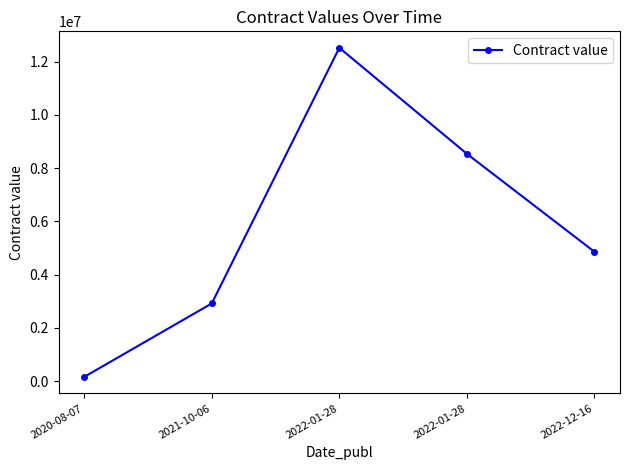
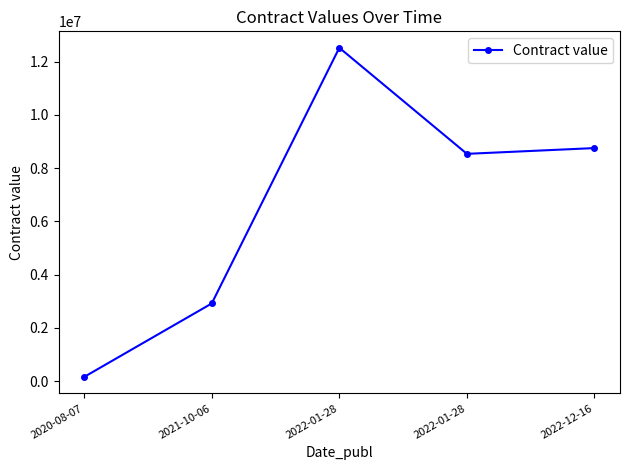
  {
    "2020-08-07": 200000,
    "2021-10-06": 2900000,
-   "2022-12-16": 4900000
+   "2022-12-16": 8800000
  }
